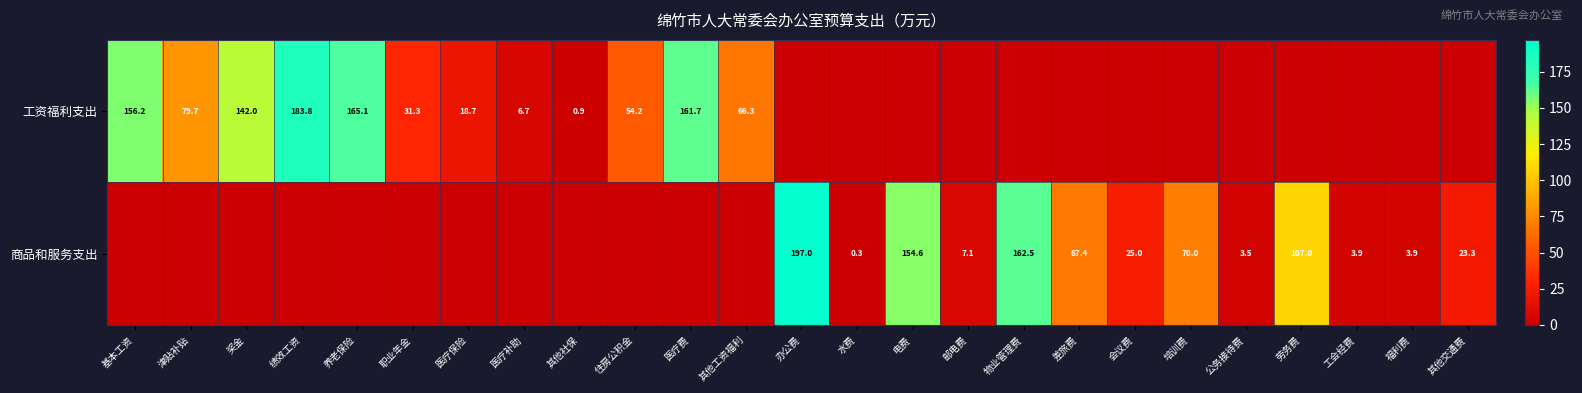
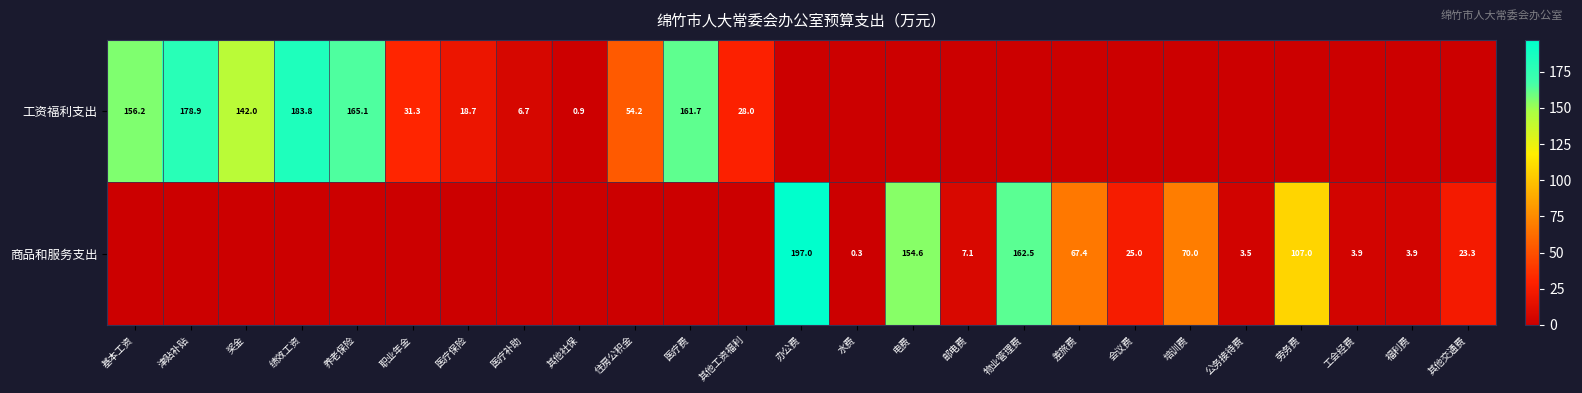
  {
    "工资福利支出": {
      "基本工资": 156.2,
-     "津贴补贴": 79.7,
+     "津贴补贴": 178.9,
      "奖金": 142.0,
      "绩效工资": 183.8,
      "养老保险": 165.1,
      "职业年金": 31.3,
      "医疗保险": 18.7,
      "医疗补助": 6.7,
      "其他社保": 0.9,
      "住房公积金": 54.2,
      "医疗费": 161.7,
-     "其他工资福利": 66.3
+     "其他工资福利": 28.0
    },
    "商品和服务支出": {
      "办公费": 197.0,
      "水费": 0.3,
      "电费": 154.6,
      "邮电费": 7.1,
      "物业管理费": 162.5,
      "差旅费": 67.4,
      "会议费": 25.0,
      "培训费": 70.0,
      "公务接待费": 3.5,
      "劳务费": 107.0,
      "工会经费": 3.9,
      "福利费": 3.9,
      "其他交通费": 23.3
    }
  }
